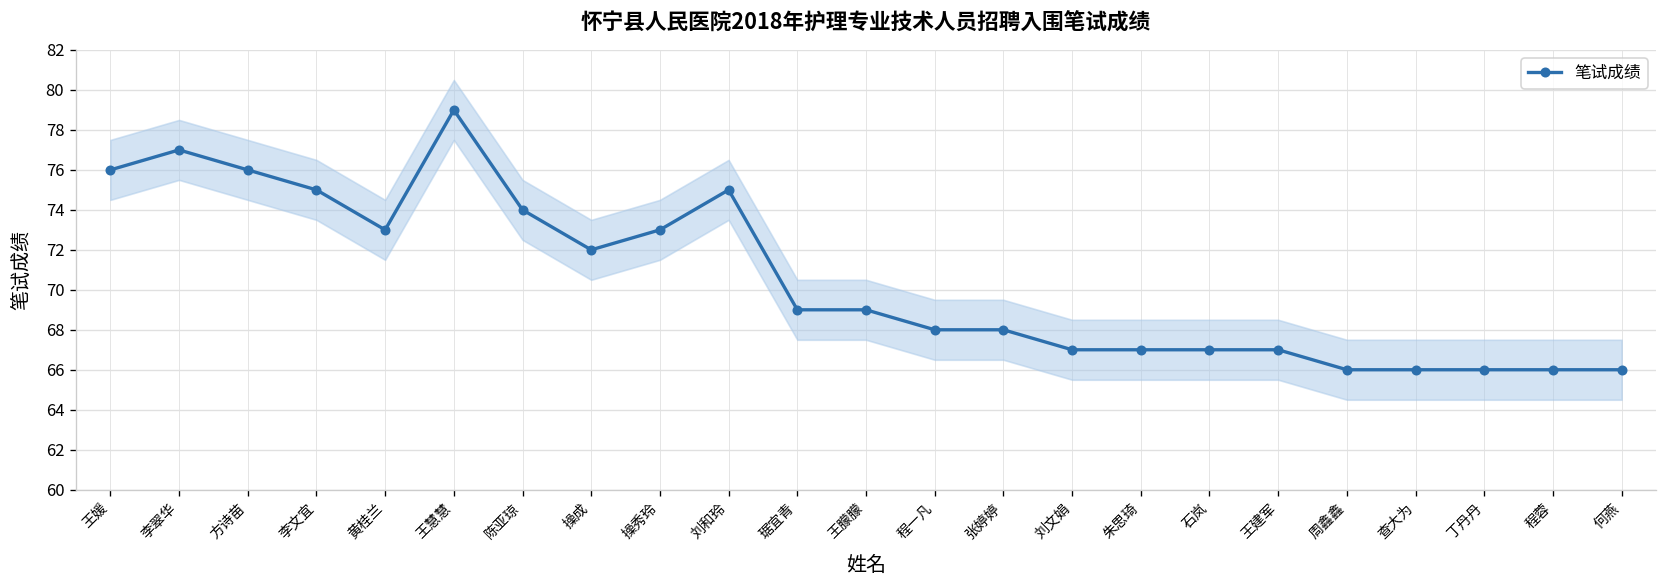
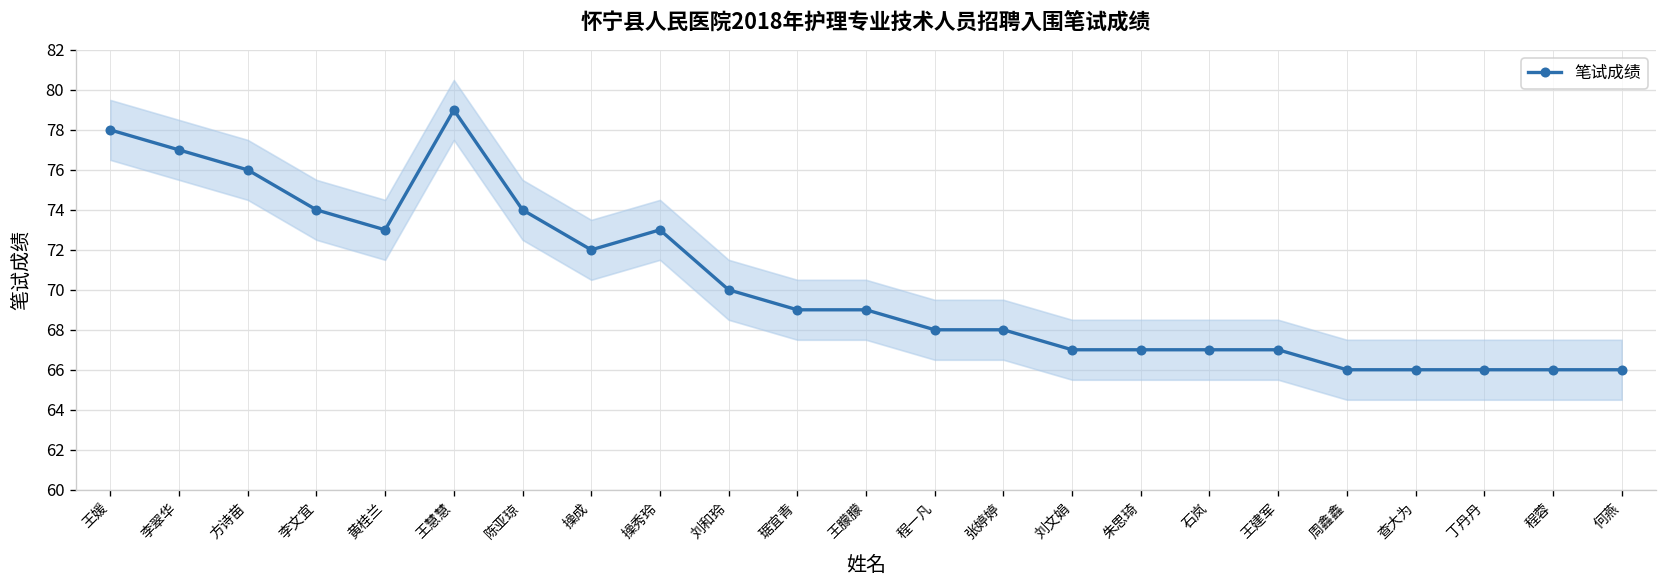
  {
    "笔试成绩": {
-     "王媛": 76,
+     "王媛": 78,
      "李翠华": 77,
      "方诗苗": 76,
-     "李文宜": 75,
+     "李文宜": 74,
      "黄桂兰": 73,
      "王慧慧": 79,
      "陈亚琼": 74,
      "操成": 72,
      "操秀玲": 73,
-     "刘和玲": 75,
+     "刘和玲": 70,
      "琚宜青": 69,
      "王朦朦": 69,
      "程一凡": 68,
      "张婷婷": 68,
      "刘文娟": 67,
      "朱思琦": 67,
      "石岚": 67,
      "王建军": 67,
      "周鑫鑫": 66,
      "查大为": 66,
      "丁丹丹": 66,
      "程蓉": 66,
      "何燕": 66
    }
  }
